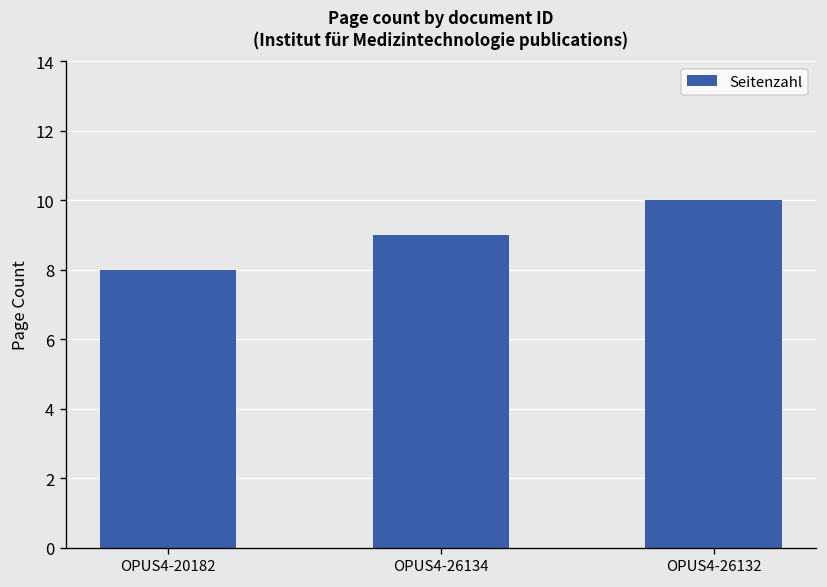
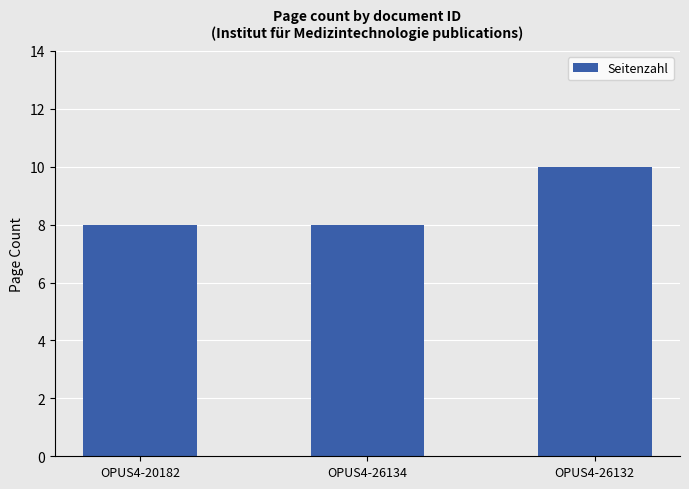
  {
    "OPUS4-20182": 8,
-   "OPUS4-26134": 9,
+   "OPUS4-26134": 8,
    "OPUS4-26132": 10
  }
